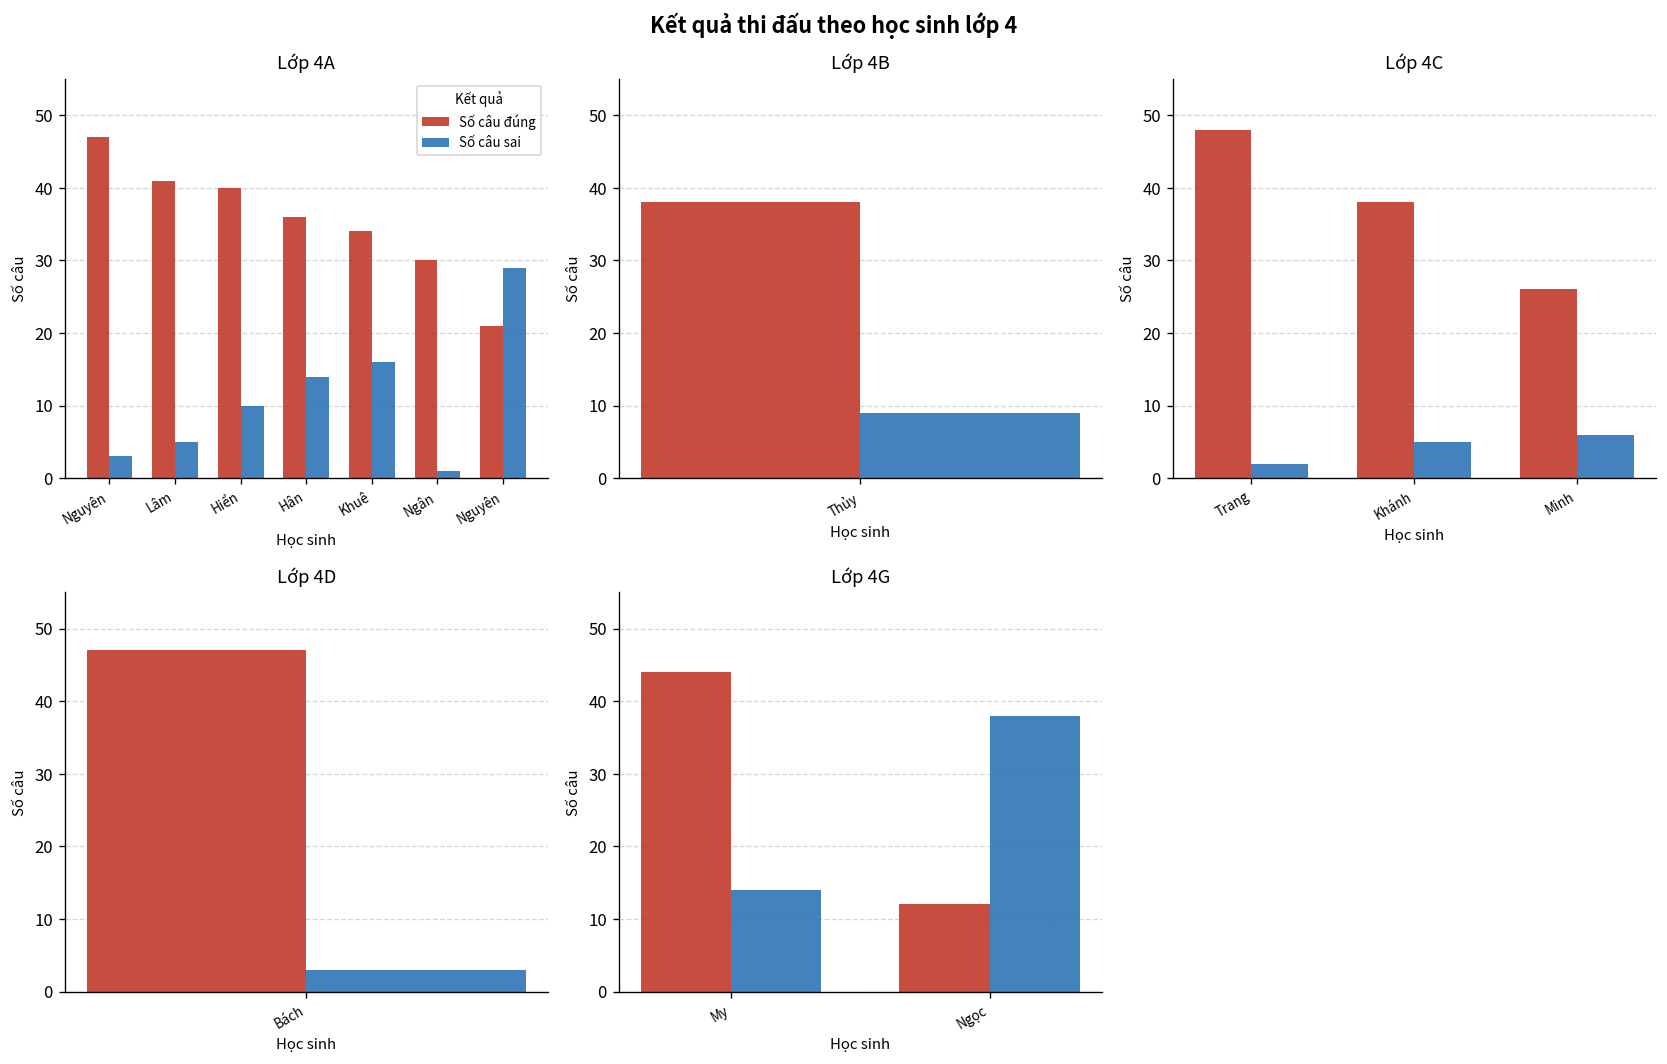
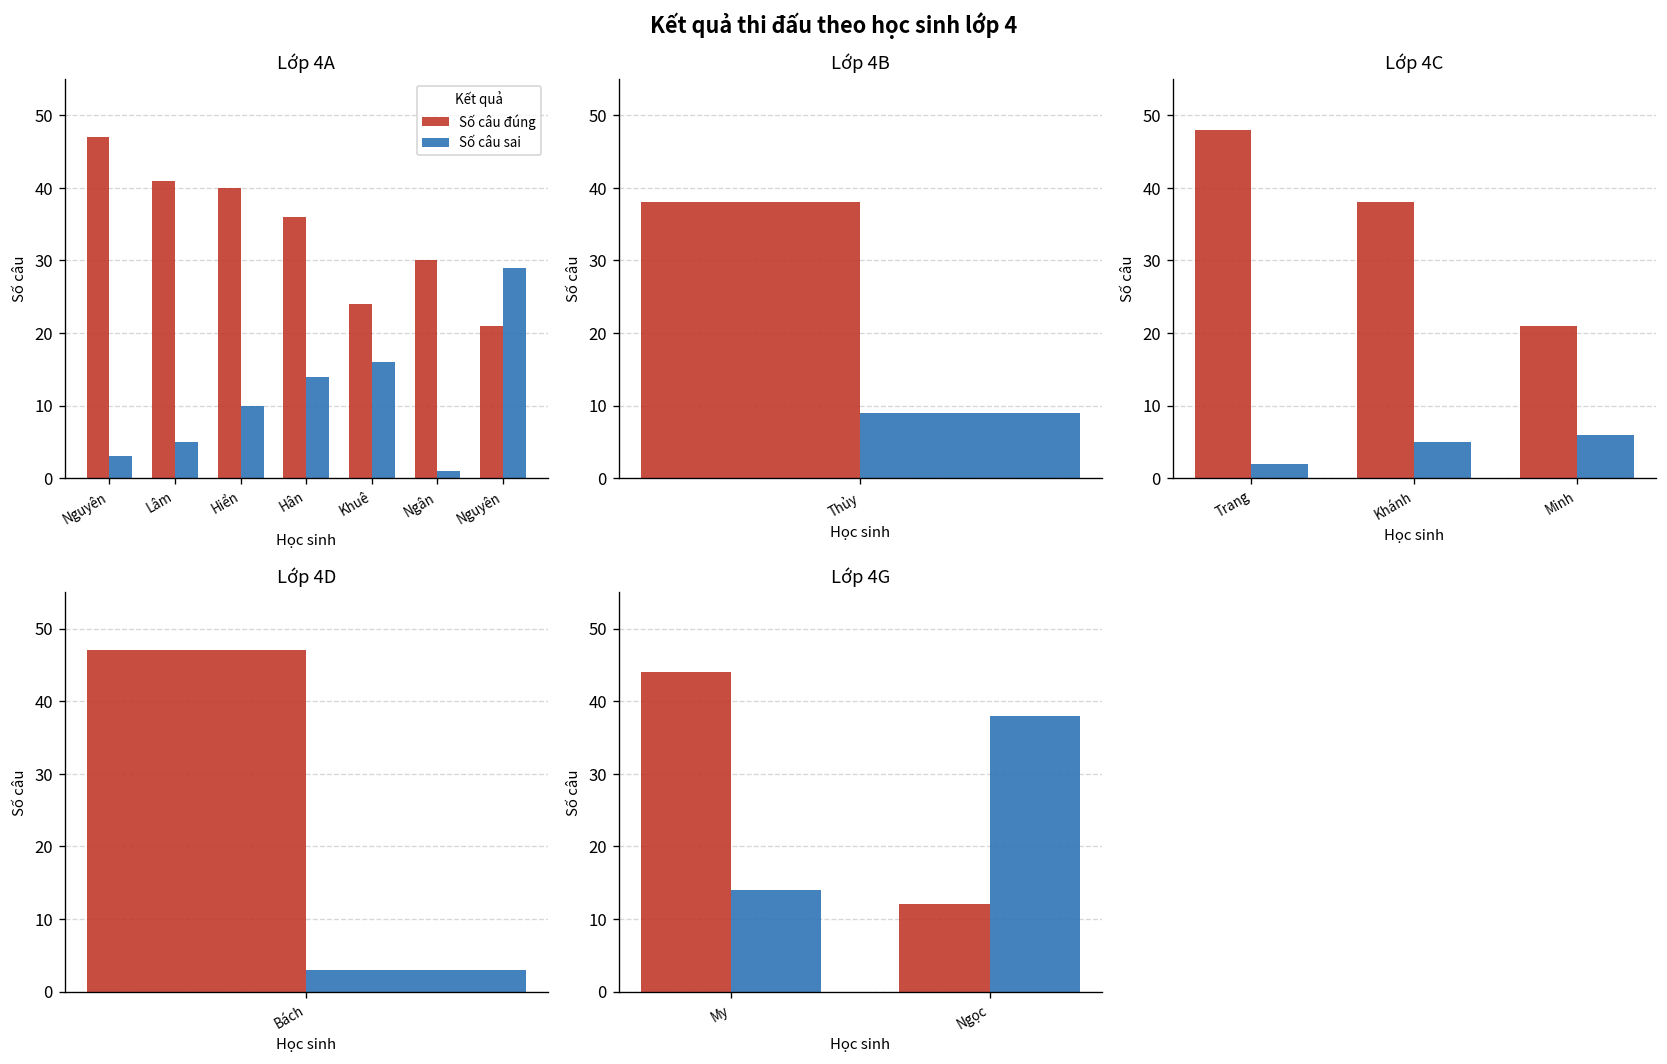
  {
    "Lớp 4A": {
      "Số câu đúng": {
        "Lâm": 41,
        "Hiển": 40,
        "Hân": 36,
-       "Khuê": 34,
+       "Khuê": 24,
        "Ngân": 30
      },
      "Số câu sai": {
        "Lâm": 5,
        "Hiển": 10,
        "Hân": 14,
        "Khuê": 16,
        "Ngân": 1
      }
    },
    "Lớp 4C": {
      "Số câu đúng": {
        "Trang": 48,
        "Khánh": 38,
-       "Minh": 26
+       "Minh": 21
      },
      "Số câu sai": {
        "Trang": 2,
        "Khánh": 5,
        "Minh": 6
      }
    },
    "Lớp 4G": {
      "Số câu đúng": {
        "My": 44,
        "Ngọc": 12
      },
      "Số câu sai": {
        "My": 14,
        "Ngọc": 38
      }
    }
  }
